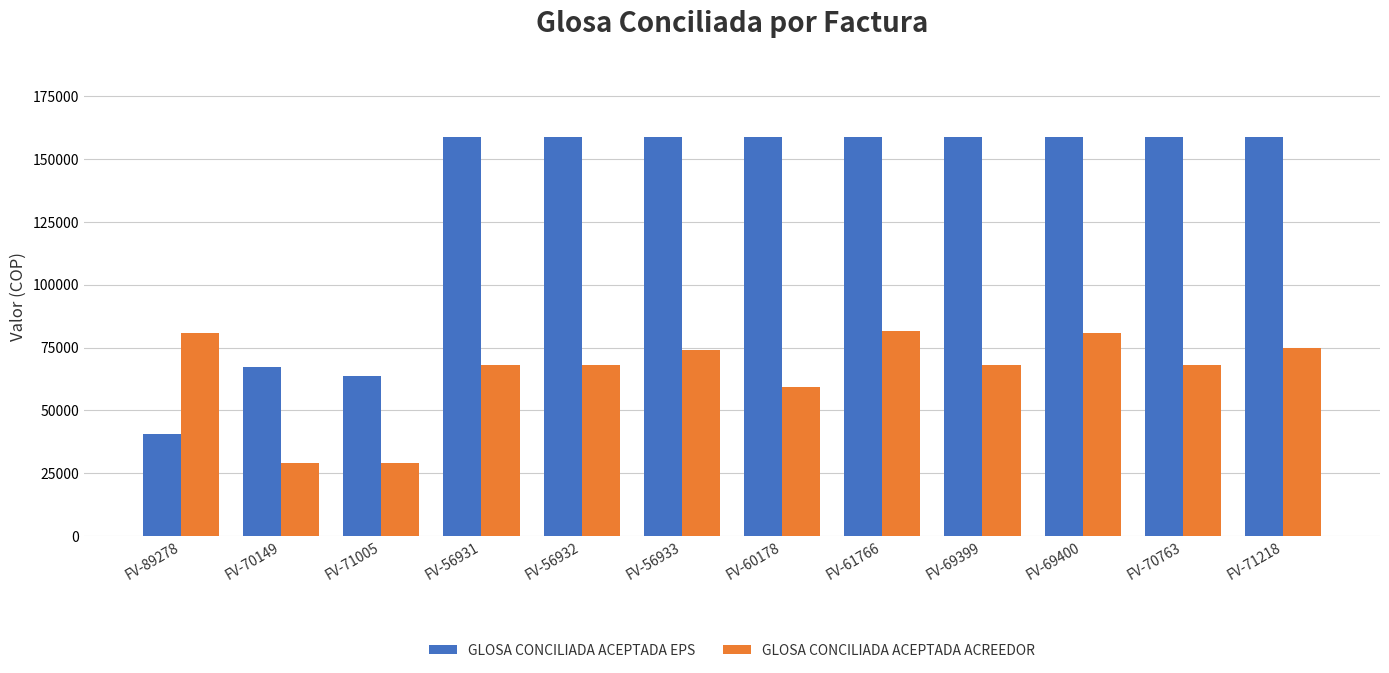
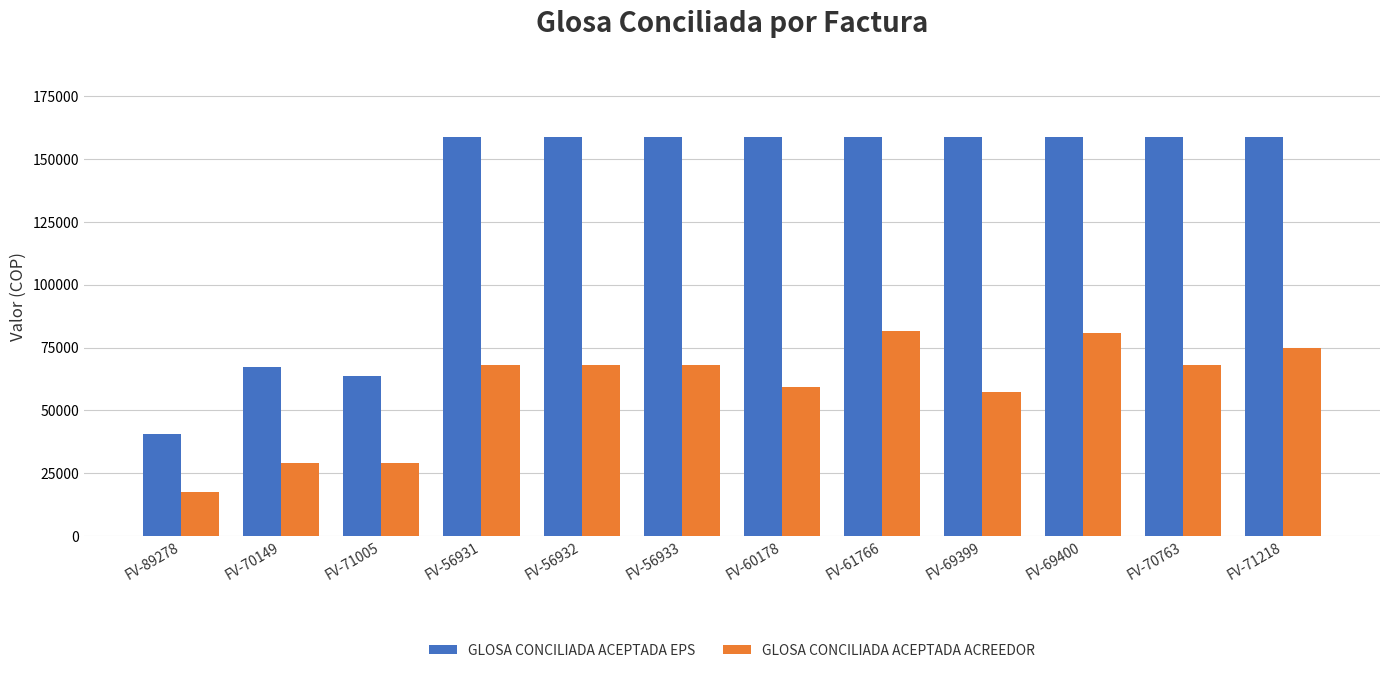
  {
    "GLOSA CONCILIADA ACEPTADA EPS": {
      "FV-89278": 40000,
      "FV-70149": 67000,
      "FV-71005": 64000,
      "FV-56931": 159000,
      "FV-56932": 159000,
      "FV-56933": 159000,
      "FV-60178": 159000,
      "FV-61766": 159000,
      "FV-69399": 159000,
      "FV-69400": 159000,
      "FV-70763": 159000,
      "FV-71218": 159000
    },
    "GLOSA CONCILIADA ACEPTADA ACREEDOR": {
-     "FV-89278": 81000,
+     "FV-89278": 17000,
      "FV-70149": 29000,
      "FV-71005": 29000,
      "FV-56931": 68000,
      "FV-56932": 68000,
-     "FV-56933": 74000,
+     "FV-56933": 68000,
      "FV-60178": 59000,
      "FV-61766": 82000,
-     "FV-69399": 68000,
+     "FV-69399": 57000,
      "FV-69400": 81000,
      "FV-70763": 68000,
      "FV-71218": 75000
    }
  }
